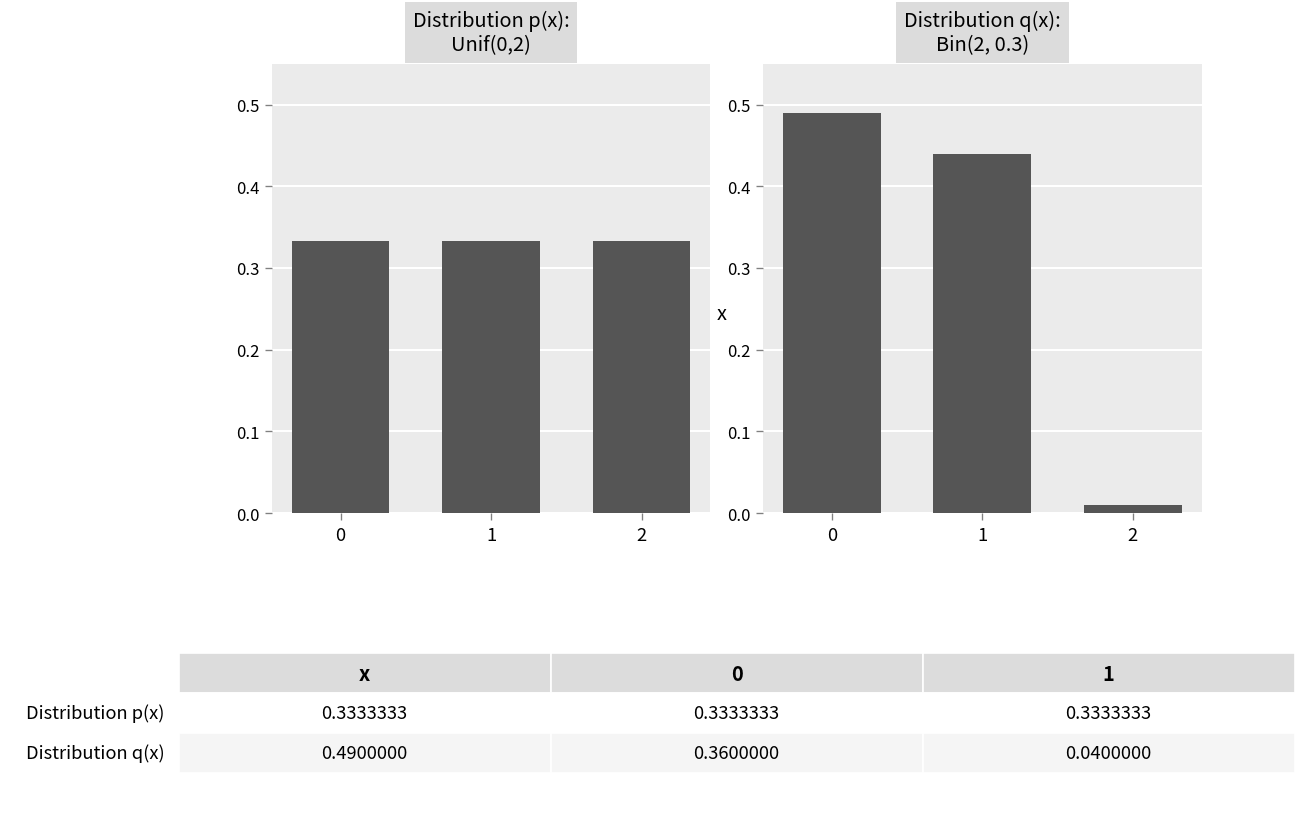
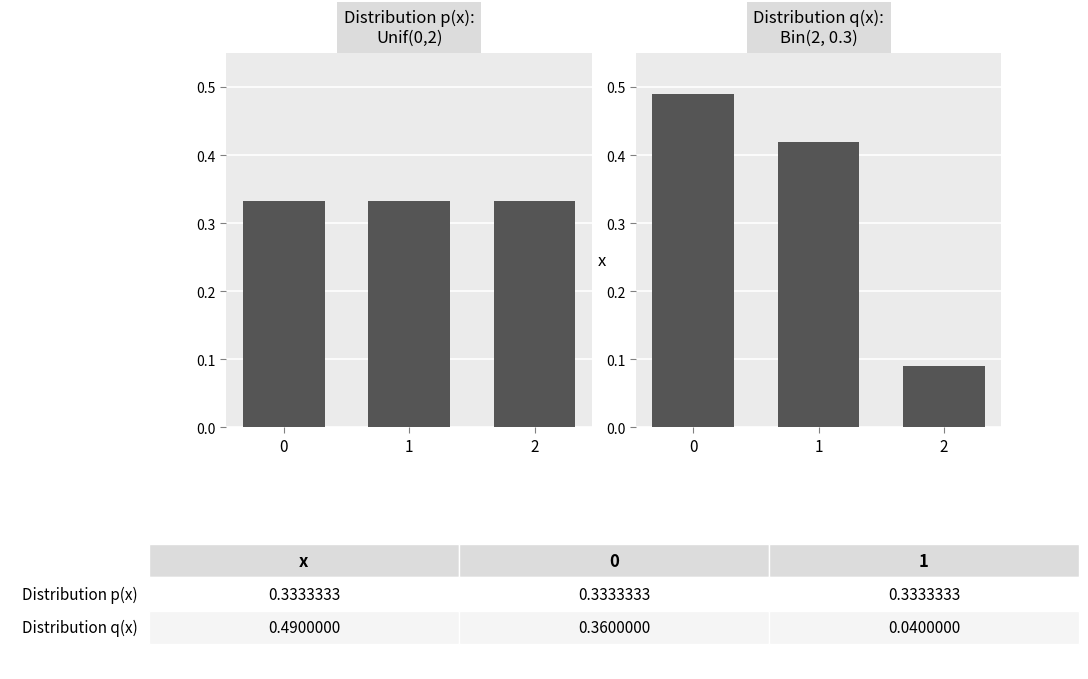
  {
    "Distribution p(x): Unif(0,2)": {
      "0": 0.33,
      "1": 0.33,
      "2": 0.33
    },
    "Distribution q(x): Bin(2, 0.3)": {
      "0": 0.49,
-     "1": 0.44,
-     "2": 0.01
+     "1": 0.42,
+     "2": 0.09
    }
  }
